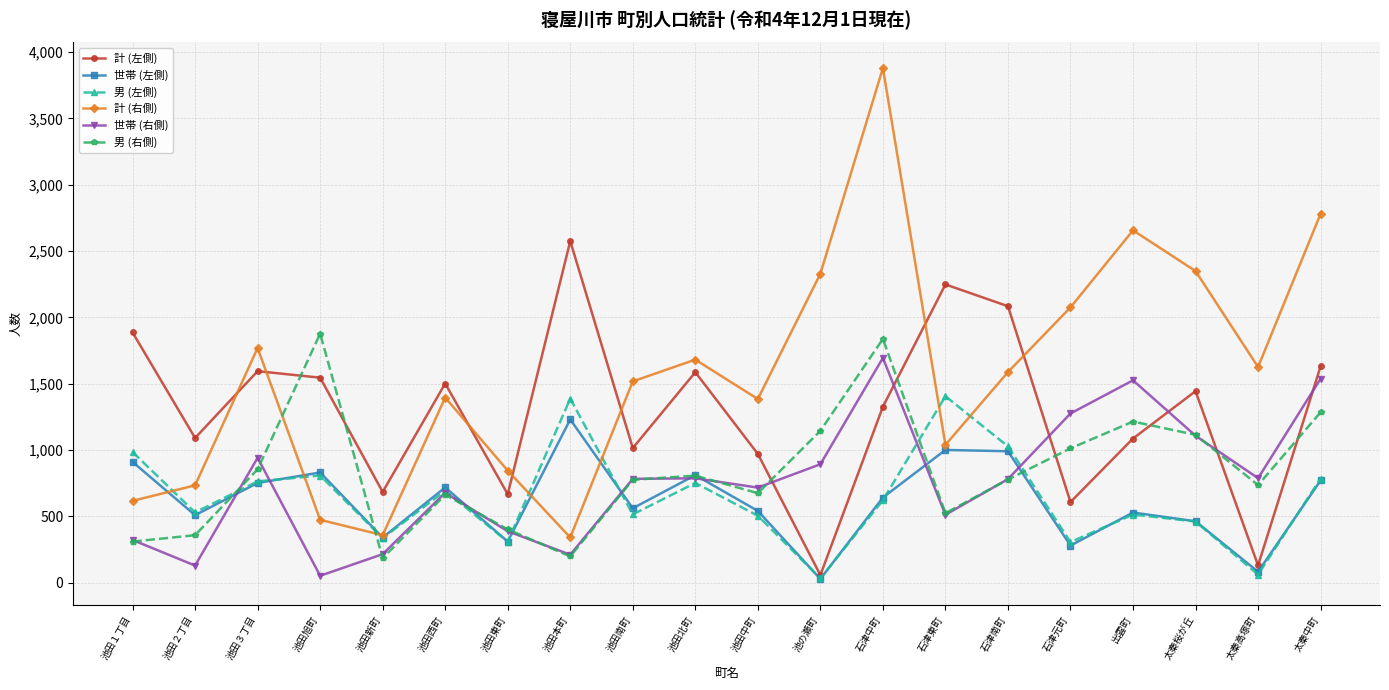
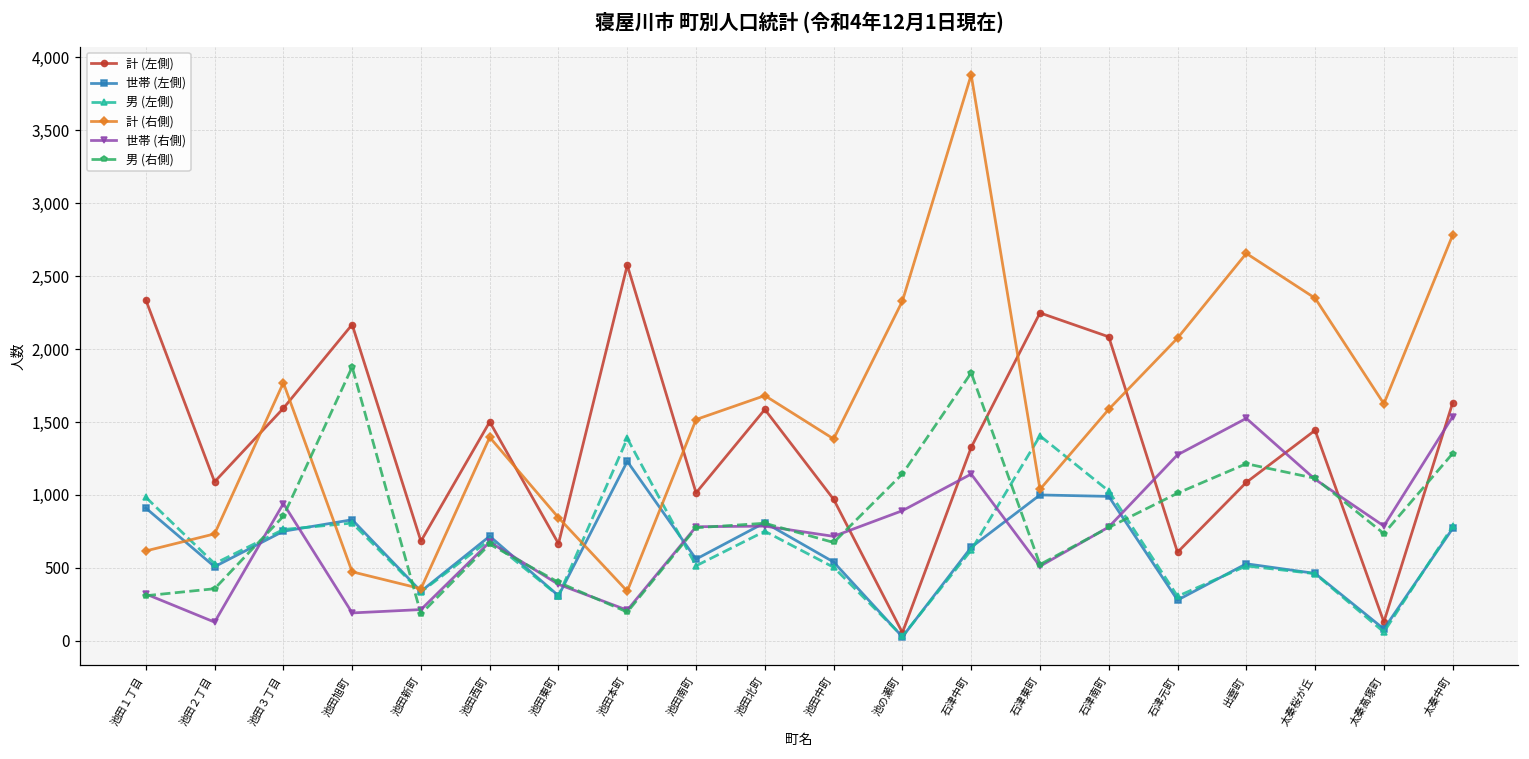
  {
    "計 (左側)": {
-     "池田１丁目": "1,890",
+     "池田１丁目": "2,340",
      "池田２丁目": "1,090",
      "池田３丁目": "1,590",
-     "池田旭町": "1,550",
+     "池田旭町": "2,170",
      "池田新町": "680",
      "池田西町": "1,500",
      "池田東町": "670",
      "池田本町": "2,580",
      "池田南町": "1,010",
      "池田北町": "1,590",
      "池田中町": "970",
      "池の瀬町": "60",
      "石津中町": "1,330",
      "石津東町": "2,250",
      "石津南町": "2,080",
      "石津元町": "610",
      "出雲町": "1,090",
      "太秦桜が丘": "1,440",
      "太秦高塚町": "130",
      "太秦中町": "1,630"
    },
    "世帯 (左側)": {
      "池田１丁目": "910",
      "池田２丁目": "510",
      "池田旭町": "830",
      "池田西町": "720",
      "池田本町": "1,230",
      "池田南町": "560",
      "池田中町": "540",
      "石津中町": "640",
      "石津東町": "1,000",
      "石津南町": "990",
      "石津元町": "280",
      "太秦高塚町": "80"
    },
    "男 (左側)": {
      "池田１丁目": "980",
      "池田２丁目": "530",
      "池田旭町": "810",
      "池田本町": "1,390",
      "池田南町": "510",
      "池田北町": "750",
      "池田中町": "500",
      "石津中町": "620",
      "石津東町": "1,410",
      "石津南町": "1,030",
      "石津元町": "310",
      "太秦高塚町": "60"
    },
    "計 (右側)": {
      "池田１丁目": "620",
      "池田２丁目": "730",
      "池田３丁目": "1,770",
      "池田旭町": "470",
      "池田西町": "1,400",
      "池田東町": "840",
      "池田本町": "340",
      "池田南町": "1,520",
      "池田北町": "1,680",
      "池田中町": "1,380",
      "池の瀬町": "2,330",
      "石津中町": "3,880",
      "石津東町": "1,040",
      "石津南町": "1,590",
      "石津元町": "2,080",
      "出雲町": "2,660",
      "太秦桜が丘": "2,350",
      "太秦高塚町": "1,630",
      "太秦中町": "2,780"
    },
    "世帯 (右側)": {
      "池田２丁目": "130",
      "池田３丁目": "940",
-     "池田旭町": "50",
+     "池田旭町": "190",
      "池田新町": "210",
      "池田北町": "790",
      "池田中町": "720",
      "池の瀬町": "890",
-     "石津中町": "1,690",
+     "石津中町": "1,140",
      "石津元町": "1,280",
      "出雲町": "1,530",
      "太秦高塚町": "790",
      "太秦中町": "1,540"
    },
    "男 (右側)": {
      "池田２丁目": "360",
      "池田３丁目": "850",
      "池田旭町": "1,880",
      "池田新町": "180",
      "池田中町": "670",
      "池の瀬町": "1,140",
      "石津中町": "1,840",
      "石津元町": "1,010",
      "出雲町": "1,210",
      "太秦高塚町": "740",
      "太秦中町": "1,280"
    }
  }
